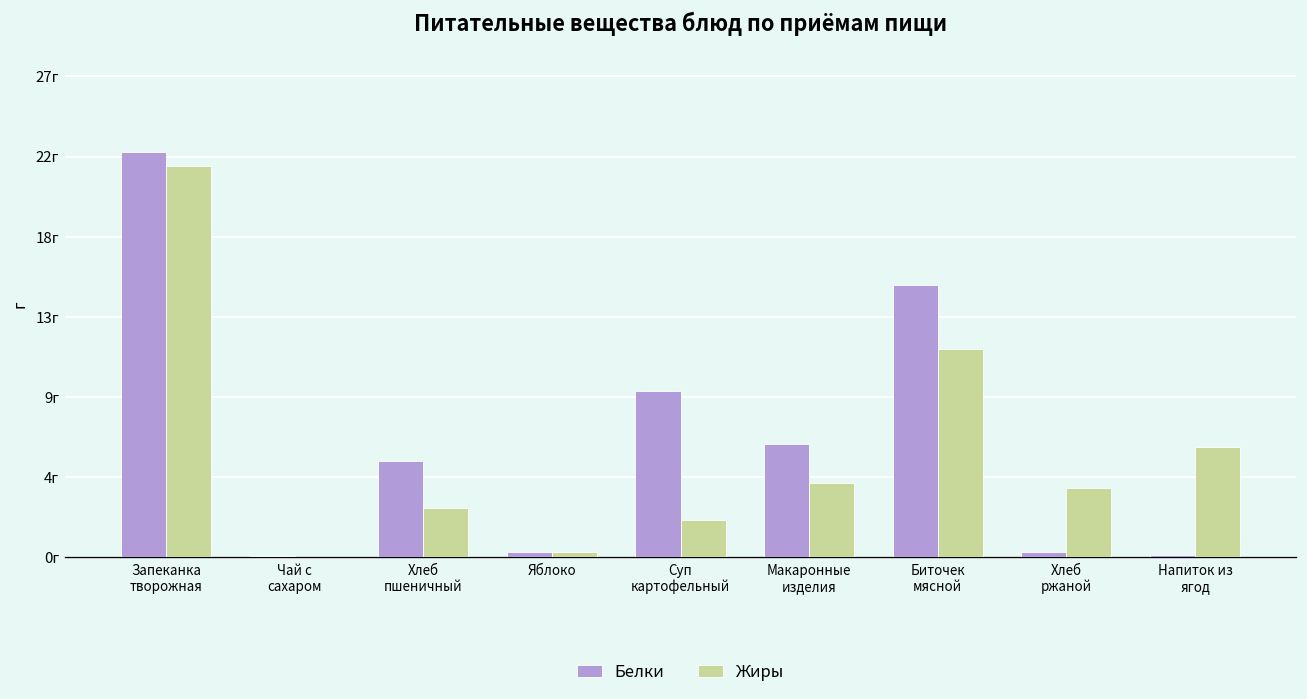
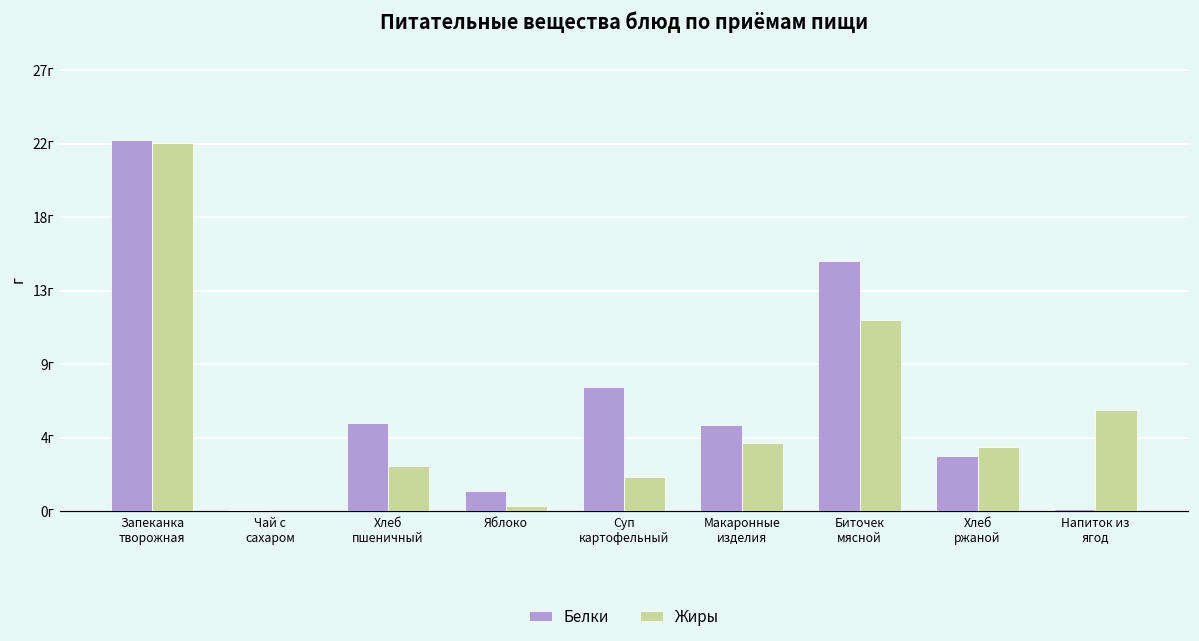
  {
    "Белки": {
      "Запеканка творожная": "22.8г",
      "Хлеб пшеничный": "5.4г",
-     "Яблоко": "0.3г",
-     "Суп картофельный": "9.4г",
-     "Макаронные изделия": "6.3г",
+     "Яблоко": "1.2г",
+     "Суп картофельный": "7.6г",
+     "Макаронные изделия": "5.3г",
      "Биточек мясной": "15.3г",
-     "Хлеб ржаной": "0.3г"
+     "Хлеб ржаной": "3.4г"
    },
    "Жиры": {
-     "Запеканка творожная": "22.0г",
+     "Запеканка творожная": "22.6г",
      "Хлеб пшеничный": "2.8г",
      "Яблоко": "0.3г",
      "Суп картофельный": "2.1г",
      "Макаронные изделия": "4.2г",
      "Биточек мясной": "11.7г",
      "Хлеб ржаной": "3.9г",
      "Напиток из ягод": "6.2г"
    }
  }
